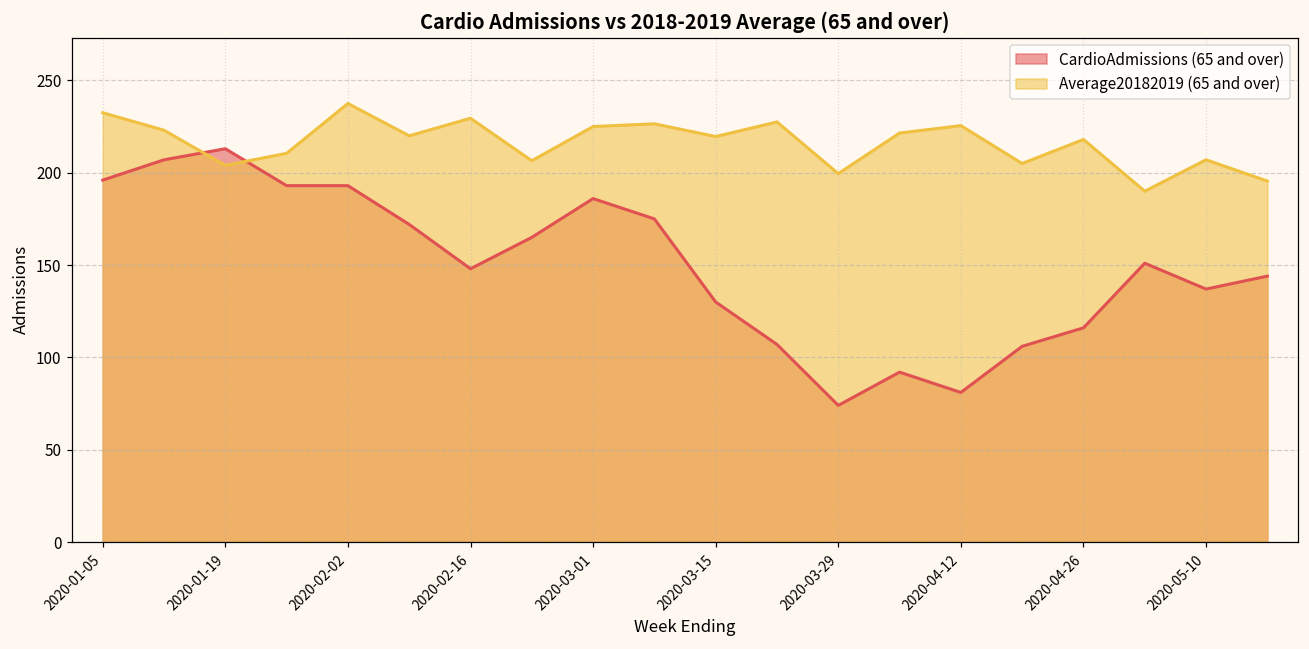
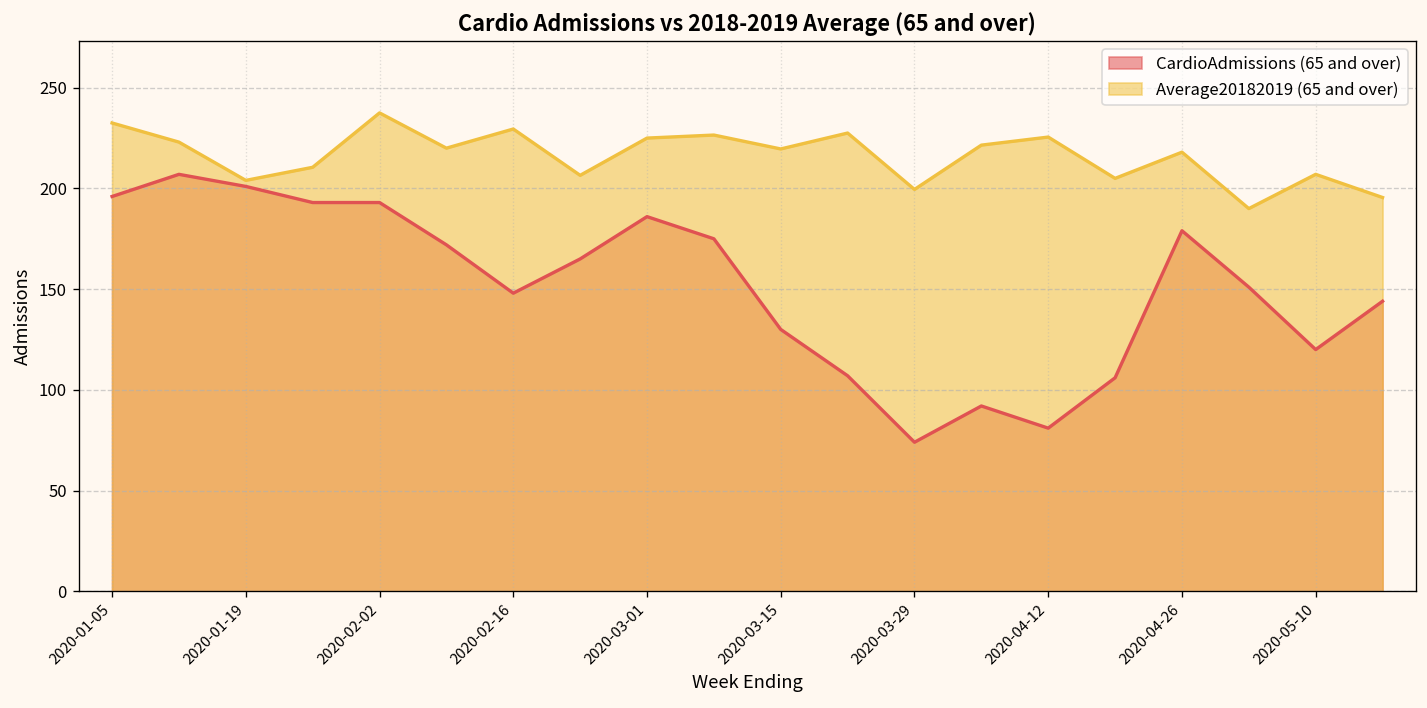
  {
    "CardioAdmissions (65 and over)": {
      "2020-01-05": 196,
-     "2020-01-19": 213,
+     "2020-01-19": 201,
      "2020-02-02": 193,
      "2020-02-16": 148,
      "2020-03-01": 186,
      "2020-03-15": 130,
      "2020-03-29": 74,
      "2020-04-12": 81,
-     "2020-04-26": 116,
-     "2020-05-10": 137
+     "2020-04-26": 179,
+     "2020-05-10": 120
    },
    "Average20182019 (65 and over)": {
      "2020-01-05": 233,
      "2020-01-19": 204,
      "2020-02-02": 238,
      "2020-02-16": 230,
      "2020-03-01": 225,
      "2020-03-15": 220,
      "2020-03-29": 200,
      "2020-04-12": 226,
      "2020-04-26": 218,
      "2020-05-10": 207
    }
  }
